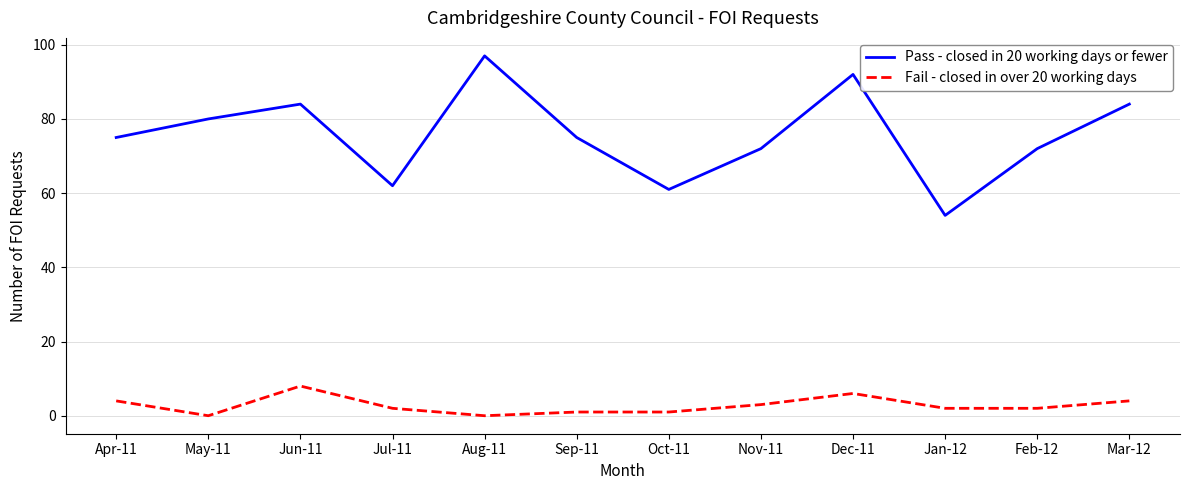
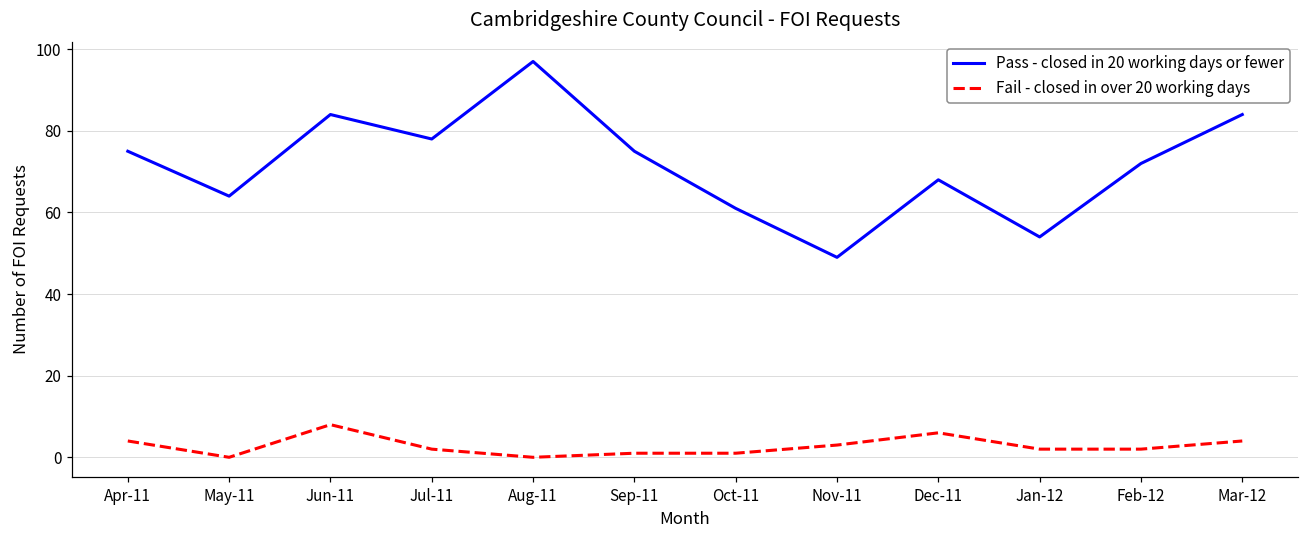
  {
    "Pass - closed in 20 working days or fewer": {
      "Apr-11": 75,
-     "May-11": 80,
+     "May-11": 64,
      "Jun-11": 84,
-     "Jul-11": 62,
+     "Jul-11": 78,
      "Aug-11": 97,
      "Sep-11": 75,
      "Oct-11": 61,
-     "Nov-11": 72,
-     "Dec-11": 92,
+     "Nov-11": 49,
+     "Dec-11": 68,
      "Jan-12": 54,
      "Feb-12": 72,
      "Mar-12": 84
    },
    "Fail - closed in over 20 working days": {
      "Apr-11": 4,
      "May-11": 0,
      "Jun-11": 8,
      "Jul-11": 2,
      "Aug-11": 0,
      "Sep-11": 1,
      "Oct-11": 1,
      "Nov-11": 3,
      "Dec-11": 6,
      "Jan-12": 2,
      "Feb-12": 2,
      "Mar-12": 4
    }
  }
